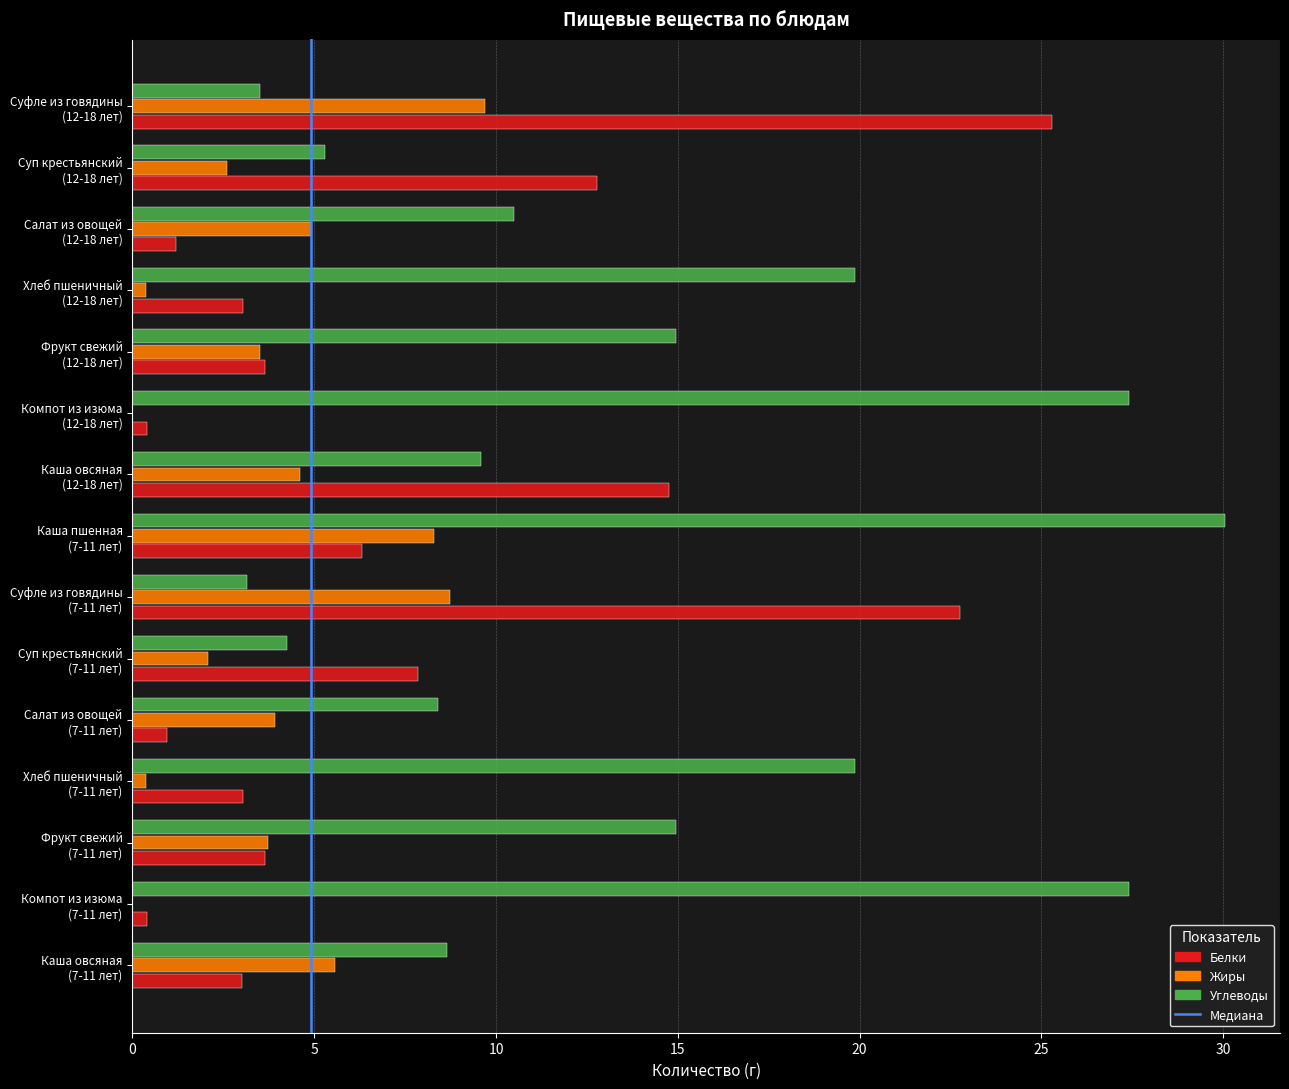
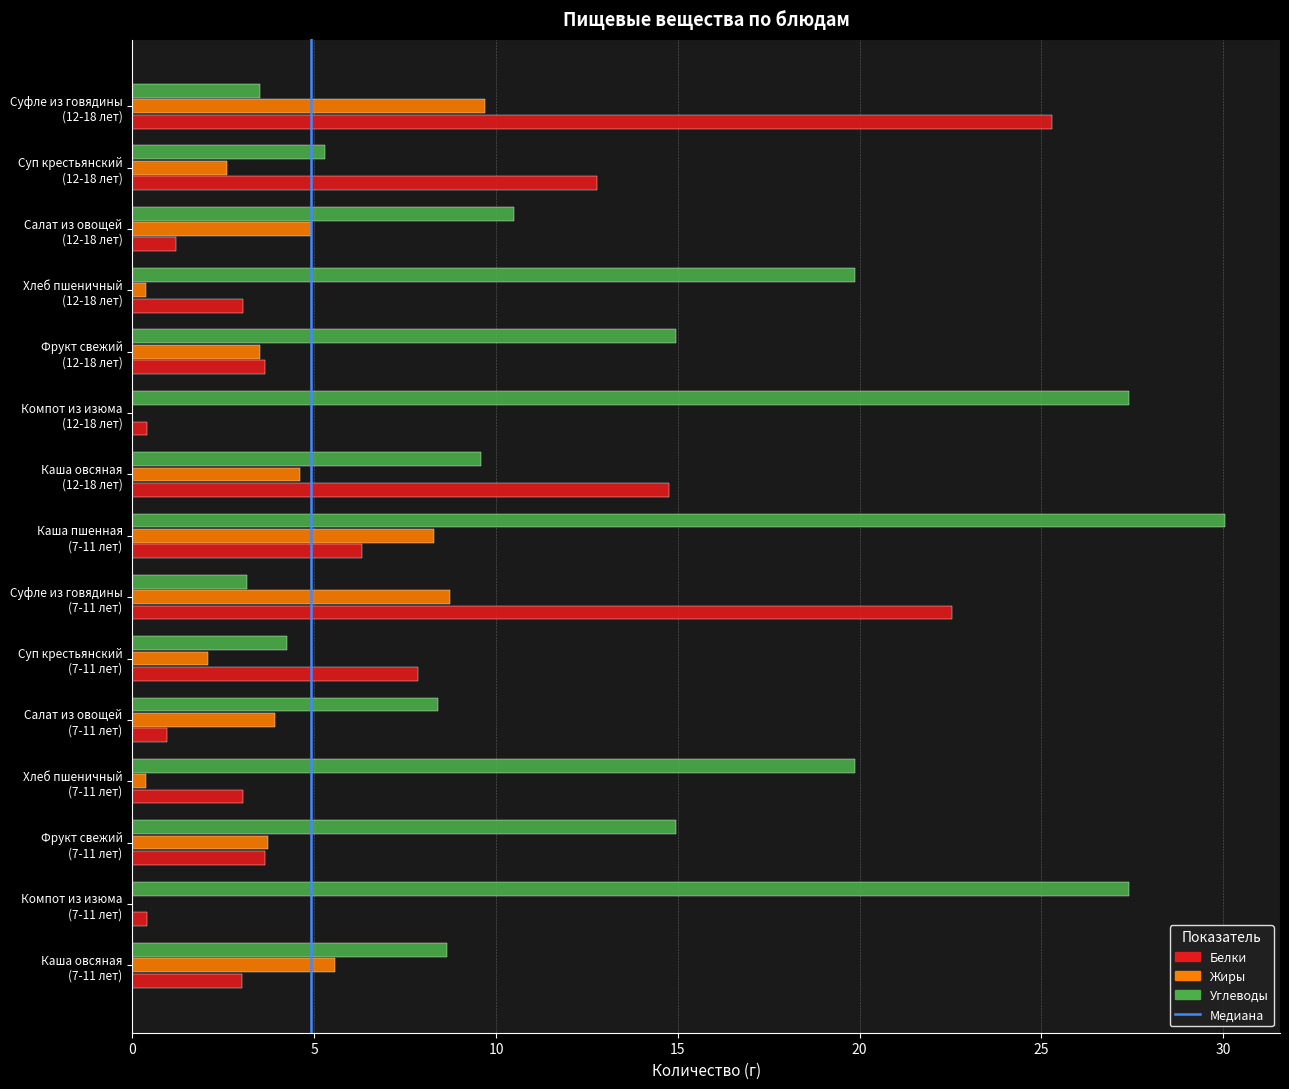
  {
    "Белки": {
      "Суфле из говядины (12-18 лет)": 25.3,
      "Суп крестьянский (12-18 лет)": 12.8,
      "Салат из овощей (12-18 лет)": 1.2,
      "Хлеб пшеничный (12-18 лет)": 3.0,
      "Фрукт свежий (12-18 лет)": 3.6,
      "Компот из изюма (12-18 лет)": 0.4,
      "Каша овсяная (12-18 лет)": 14.8,
      "Каша пшенная (7-11 лет)": 6.3,
-     "Суфле из говядины (7-11 лет)": 22.8,
+     "Суфле из говядины (7-11 лет)": 22.5,
      "Суп крестьянский (7-11 лет)": 7.9,
      "Салат из овощей (7-11 лет)": 1.0,
      "Хлеб пшеничный (7-11 лет)": 3.0,
      "Фрукт свежий (7-11 лет)": 3.6,
      "Компот из изюма (7-11 лет)": 0.4,
      "Каша овсяная (7-11 лет)": 3.0
    },
    "Жиры": {
      "Суфле из говядины (12-18 лет)": 9.7,
      "Суп крестьянский (12-18 лет)": 2.6,
      "Салат из овощей (12-18 лет)": 4.9,
      "Хлеб пшеничный (12-18 лет)": 0.4,
      "Фрукт свежий (12-18 лет)": 3.5,
      "Компот из изюма (12-18 лет)": 0.0,
      "Каша овсяная (12-18 лет)": 4.6,
      "Каша пшенная (7-11 лет)": 8.3,
      "Суфле из говядины (7-11 лет)": 8.7,
      "Суп крестьянский (7-11 лет)": 2.1,
      "Салат из овощей (7-11 лет)": 3.9,
      "Хлеб пшеничный (7-11 лет)": 0.4,
      "Фрукт свежий (7-11 лет)": 3.7,
      "Компот из изюма (7-11 лет)": 0.0,
      "Каша овсяная (7-11 лет)": 5.6
    },
    "Углеводы": {
      "Суфле из говядины (12-18 лет)": 3.5,
      "Суп крестьянский (12-18 лет)": 5.3,
      "Салат из овощей (12-18 лет)": 10.5,
      "Хлеб пшеничный (12-18 лет)": 19.9,
      "Фрукт свежий (12-18 лет)": 15.0,
      "Компот из изюма (12-18 лет)": 27.4,
      "Каша овсяная (12-18 лет)": 9.6,
      "Каша пшенная (7-11 лет)": 30.1,
      "Суфле из говядины (7-11 лет)": 3.2,
      "Суп крестьянский (7-11 лет)": 4.2,
      "Салат из овощей (7-11 лет)": 8.4,
      "Хлеб пшеничный (7-11 лет)": 19.9,
      "Фрукт свежий (7-11 лет)": 15.0,
      "Компот из изюма (7-11 лет)": 27.4,
      "Каша овсяная (7-11 лет)": 8.6
    }
  }
